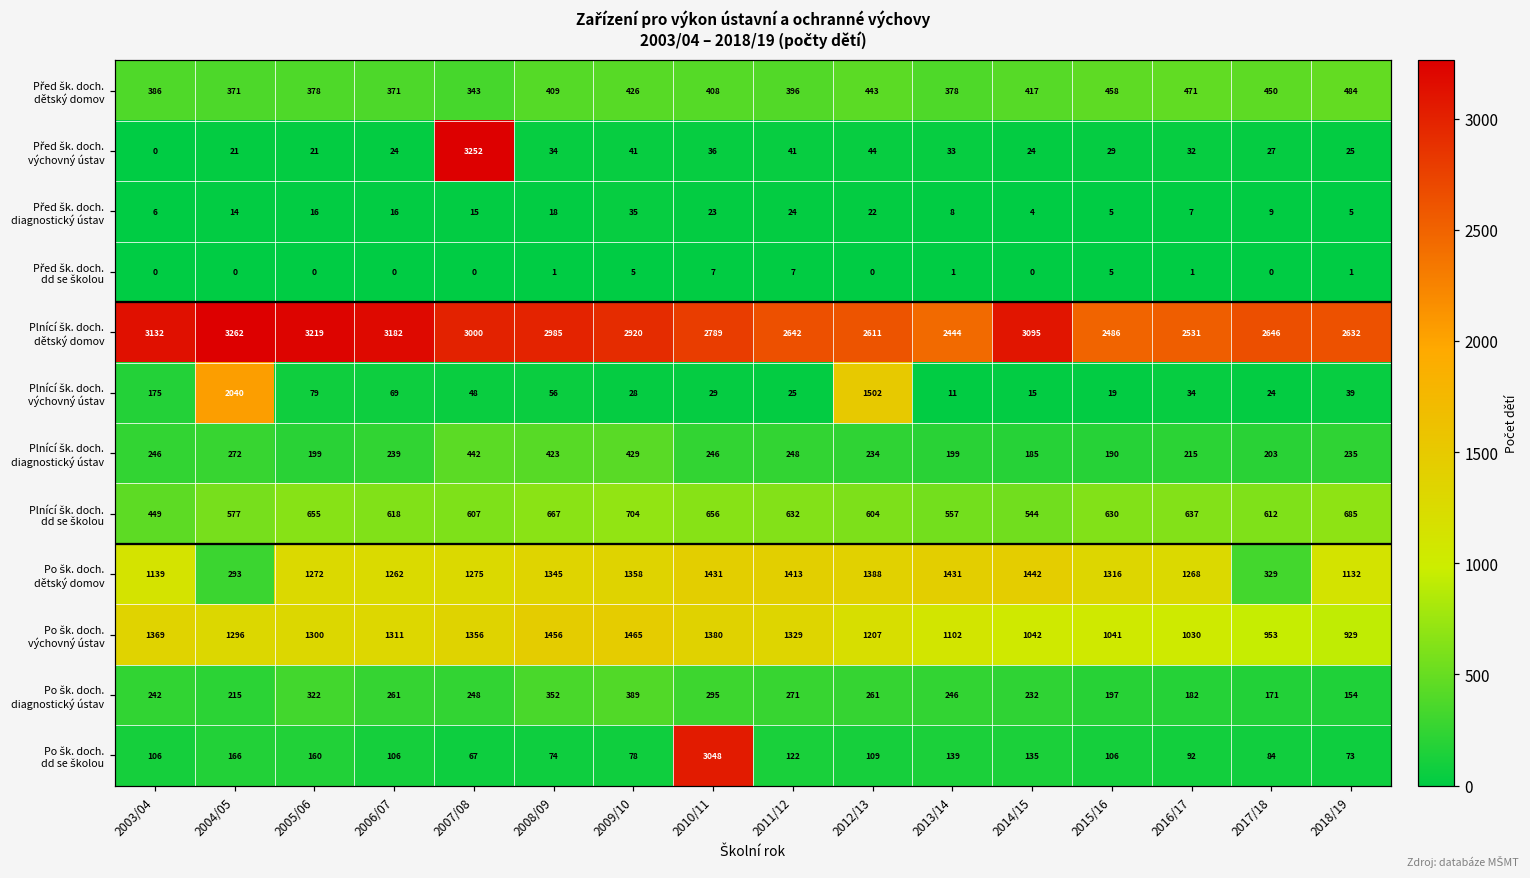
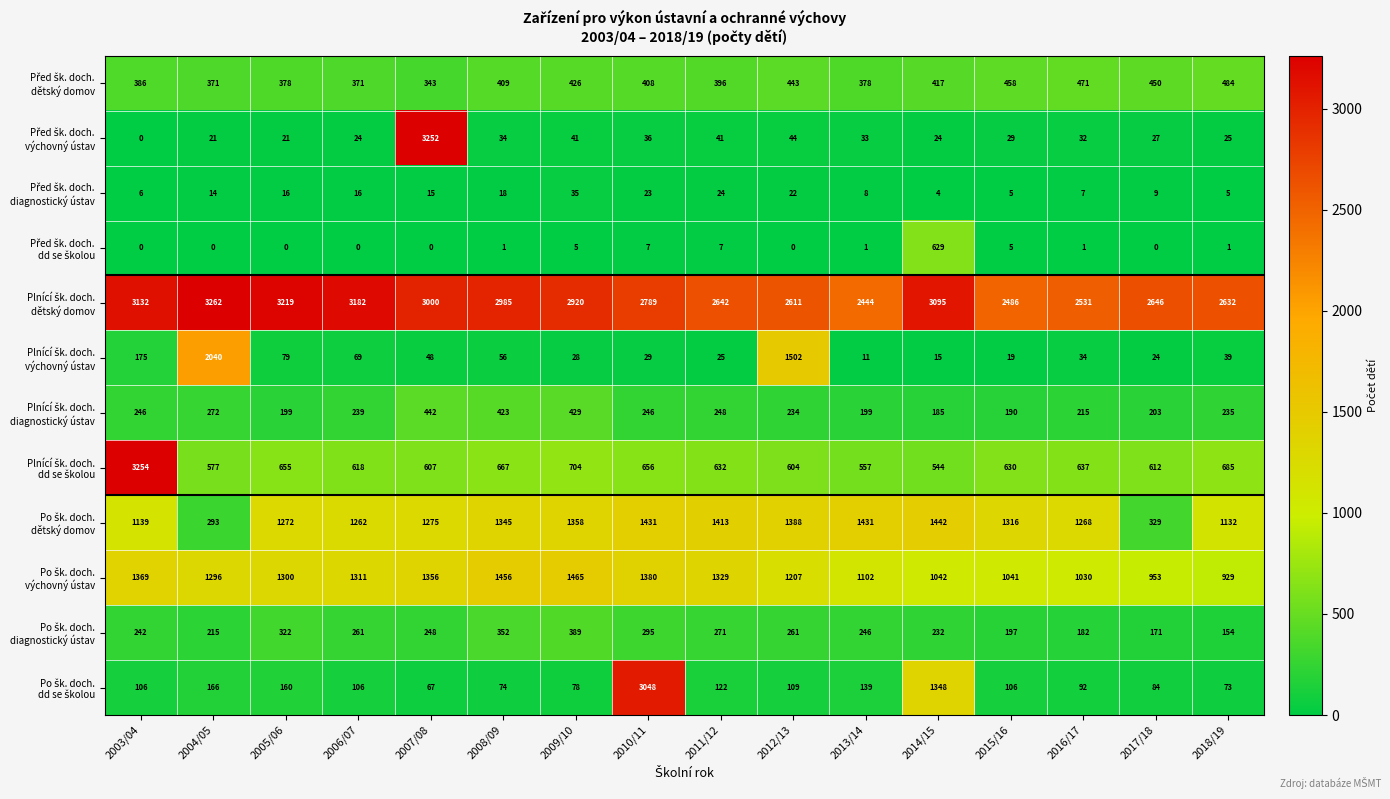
  {
    "Před šk. doch. dětský domov": {
      "2003/04": 386,
      "2004/05": 371,
      "2005/06": 378,
      "2006/07": 371,
      "2007/08": 343,
      "2008/09": 409,
      "2009/10": 426,
      "2010/11": 408,
      "2011/12": 396,
      "2012/13": 443,
      "2013/14": 378,
      "2014/15": 417,
      "2015/16": 458,
      "2016/17": 471,
      "2017/18": 450,
      "2018/19": 484
    },
    "Před šk. doch. výchovný ústav": {
      "2003/04": 0,
      "2004/05": 21,
      "2005/06": 21,
      "2006/07": 24,
      "2007/08": 3252,
      "2008/09": 34,
      "2009/10": 41,
      "2010/11": 36,
      "2011/12": 41,
      "2012/13": 44,
      "2013/14": 33,
      "2014/15": 24,
      "2015/16": 29,
      "2016/17": 32,
      "2017/18": 27,
      "2018/19": 25
    },
    "Před šk. doch. diagnostický ústav": {
      "2003/04": 6,
      "2004/05": 14,
      "2005/06": 16,
      "2006/07": 16,
      "2007/08": 15,
      "2008/09": 18,
      "2009/10": 35,
      "2010/11": 23,
      "2011/12": 24,
      "2012/13": 22,
      "2013/14": 8,
      "2014/15": 4,
      "2015/16": 5,
      "2016/17": 7,
      "2017/18": 9,
      "2018/19": 5
    },
    "Před šk. doch. dd se školou": {
      "2003/04": 0,
      "2004/05": 0,
      "2005/06": 0,
      "2006/07": 0,
      "2007/08": 0,
      "2008/09": 1,
      "2009/10": 5,
      "2010/11": 7,
      "2011/12": 7,
      "2012/13": 0,
      "2013/14": 1,
-     "2014/15": 0,
+     "2014/15": 629,
      "2015/16": 5,
      "2016/17": 1,
      "2017/18": 0,
      "2018/19": 1
    },
    "Plnící šk. doch. dětský domov": {
      "2003/04": 3132,
      "2004/05": 3262,
      "2005/06": 3219,
      "2006/07": 3182,
      "2007/08": 3000,
      "2008/09": 2985,
      "2009/10": 2920,
      "2010/11": 2789,
      "2011/12": 2642,
      "2012/13": 2611,
      "2013/14": 2444,
      "2014/15": 3095,
      "2015/16": 2486,
      "2016/17": 2531,
      "2017/18": 2646,
      "2018/19": 2632
    },
    "Plnící šk. doch. výchovný ústav": {
      "2003/04": 175,
      "2004/05": 2040,
      "2005/06": 79,
      "2006/07": 69,
      "2007/08": 48,
      "2008/09": 56,
      "2009/10": 28,
      "2010/11": 29,
      "2011/12": 25,
      "2012/13": 1502,
      "2013/14": 11,
      "2014/15": 15,
      "2015/16": 19,
      "2016/17": 34,
      "2017/18": 24,
      "2018/19": 39
    },
    "Plnící šk. doch. diagnostický ústav": {
      "2003/04": 246,
      "2004/05": 272,
      "2005/06": 199,
      "2006/07": 239,
      "2007/08": 442,
      "2008/09": 423,
      "2009/10": 429,
      "2010/11": 246,
      "2011/12": 248,
      "2012/13": 234,
      "2013/14": 199,
      "2014/15": 185,
      "2015/16": 190,
      "2016/17": 215,
      "2017/18": 203,
      "2018/19": 235
    },
    "Plnící šk. doch. dd se školou": {
-     "2003/04": 449,
+     "2003/04": 3254,
      "2004/05": 577,
      "2005/06": 655,
      "2006/07": 618,
      "2007/08": 607,
      "2008/09": 667,
      "2009/10": 704,
      "2010/11": 656,
      "2011/12": 632,
      "2012/13": 604,
      "2013/14": 557,
      "2014/15": 544,
      "2015/16": 630,
      "2016/17": 637,
      "2017/18": 612,
      "2018/19": 685
    },
    "Po šk. doch. dětský domov": {
      "2003/04": 1139,
      "2004/05": 293,
      "2005/06": 1272,
      "2006/07": 1262,
      "2007/08": 1275,
      "2008/09": 1345,
      "2009/10": 1358,
      "2010/11": 1431,
      "2011/12": 1413,
      "2012/13": 1388,
      "2013/14": 1431,
      "2014/15": 1442,
      "2015/16": 1316,
      "2016/17": 1268,
      "2017/18": 329,
      "2018/19": 1132
    },
    "Po šk. doch. výchovný ústav": {
      "2003/04": 1369,
      "2004/05": 1296,
      "2005/06": 1300,
      "2006/07": 1311,
      "2007/08": 1356,
      "2008/09": 1456,
      "2009/10": 1465,
      "2010/11": 1380,
      "2011/12": 1329,
      "2012/13": 1207,
      "2013/14": 1102,
      "2014/15": 1042,
      "2015/16": 1041,
      "2016/17": 1030,
      "2017/18": 953,
      "2018/19": 929
    },
    "Po šk. doch. diagnostický ústav": {
      "2003/04": 242,
      "2004/05": 215,
      "2005/06": 322,
      "2006/07": 261,
      "2007/08": 248,
      "2008/09": 352,
      "2009/10": 389,
      "2010/11": 295,
      "2011/12": 271,
      "2012/13": 261,
      "2013/14": 246,
      "2014/15": 232,
      "2015/16": 197,
      "2016/17": 182,
      "2017/18": 171,
      "2018/19": 154
    },
    "Po šk. doch. dd se školou": {
      "2003/04": 106,
      "2004/05": 166,
      "2005/06": 160,
      "2006/07": 106,
      "2007/08": 67,
      "2008/09": 74,
      "2009/10": 78,
      "2010/11": 3048,
      "2011/12": 122,
      "2012/13": 109,
      "2013/14": 139,
-     "2014/15": 135,
+     "2014/15": 1348,
      "2015/16": 106,
      "2016/17": 92,
      "2017/18": 84,
      "2018/19": 73
    }
  }
